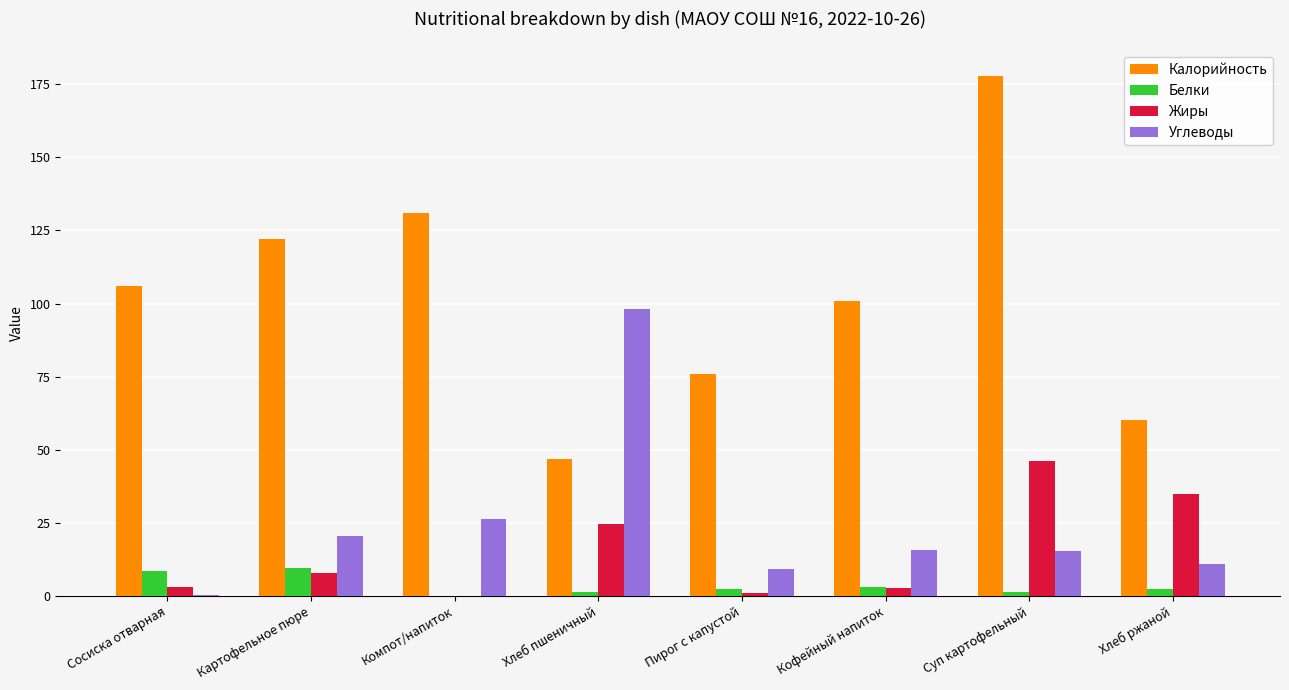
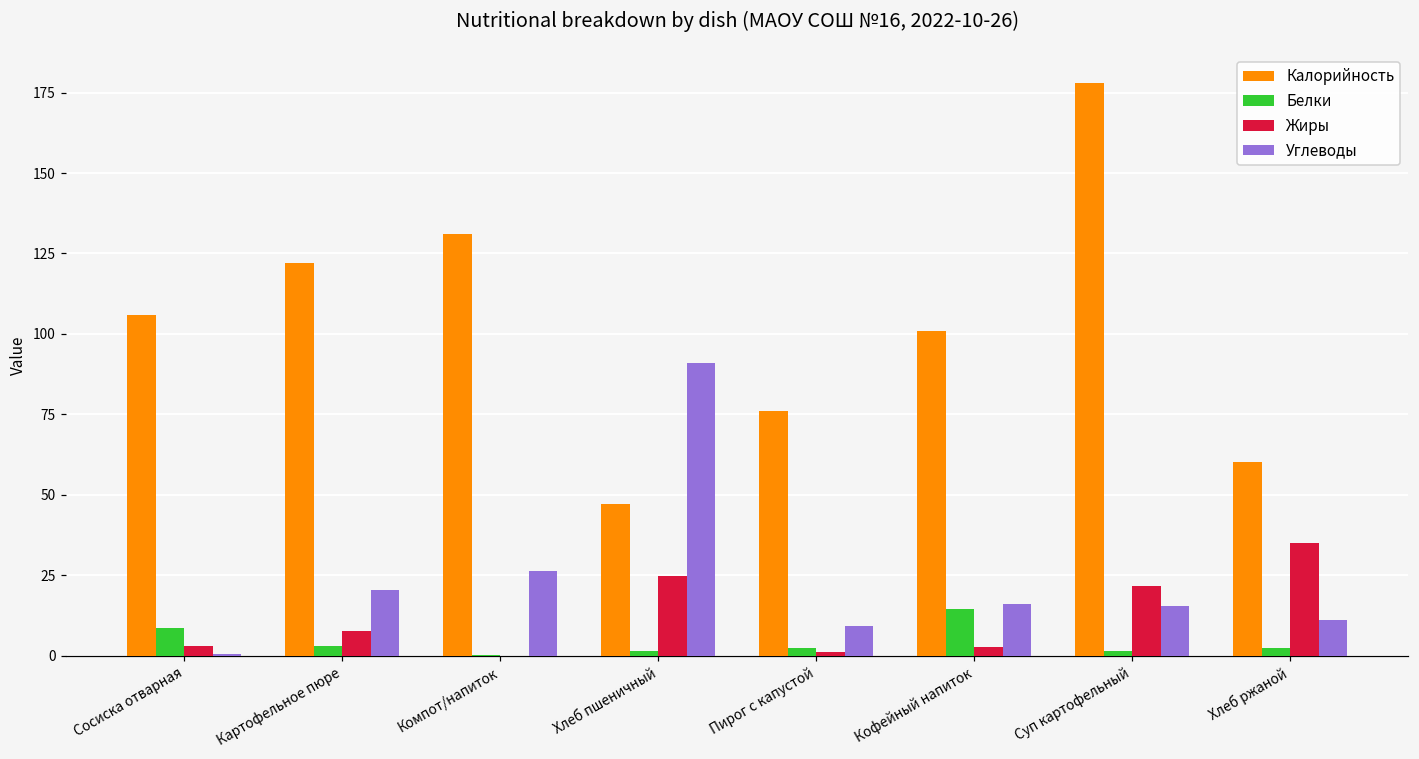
  {
    "Калорийность": {
      "Сосиска отварная": 106,
      "Картофельное пюре": 122,
      "Компот/напиток": 131,
      "Хлеб пшеничный": 47,
      "Пирог с капустой": 76,
      "Кофейный напиток": 101,
      "Суп картофельный": 178,
      "Хлеб ржаной": 60
    },
    "Белки": {
      "Сосиска отварная": 9,
-     "Картофельное пюре": 10,
+     "Картофельное пюре": 3,
      "Хлеб пшеничный": 2,
      "Пирог с капустой": 2,
-     "Кофейный напиток": 3,
+     "Кофейный напиток": 14,
      "Суп картофельный": 2,
      "Хлеб ржаной": 2
    },
    "Жиры": {
      "Сосиска отварная": 3,
      "Картофельное пюре": 8,
      "Компот/напиток": 0,
      "Хлеб пшеничный": 25,
      "Пирог с капустой": 1,
      "Кофейный напиток": 3,
-     "Суп картофельный": 46,
+     "Суп картофельный": 22,
      "Хлеб ржаной": 35
    },
    "Углеводы": {
      "Картофельное пюре": 20,
      "Компот/напиток": 26,
-     "Хлеб пшеничный": 98,
+     "Хлеб пшеничный": 91,
      "Пирог с капустой": 9,
      "Кофейный напиток": 16,
      "Суп картофельный": 15,
      "Хлеб ржаной": 11
    }
  }
